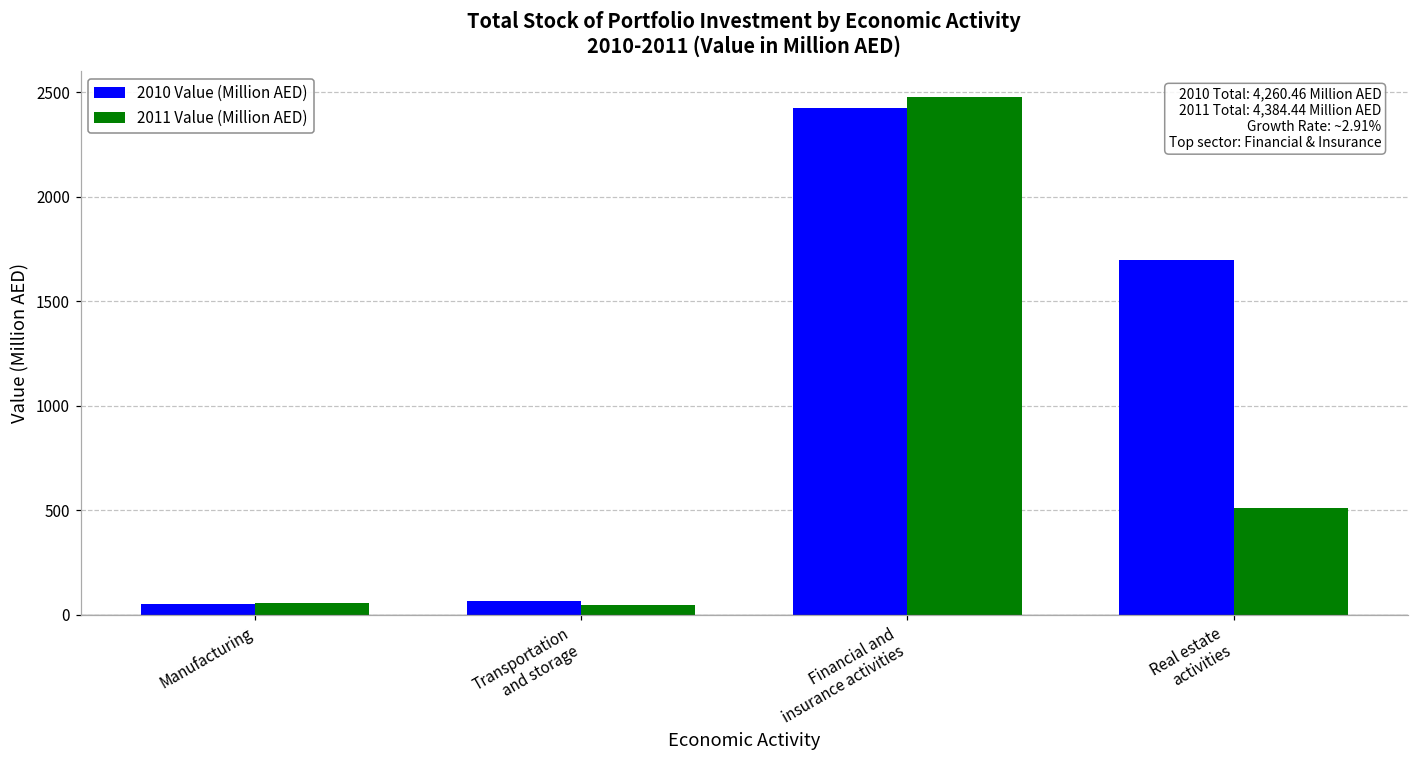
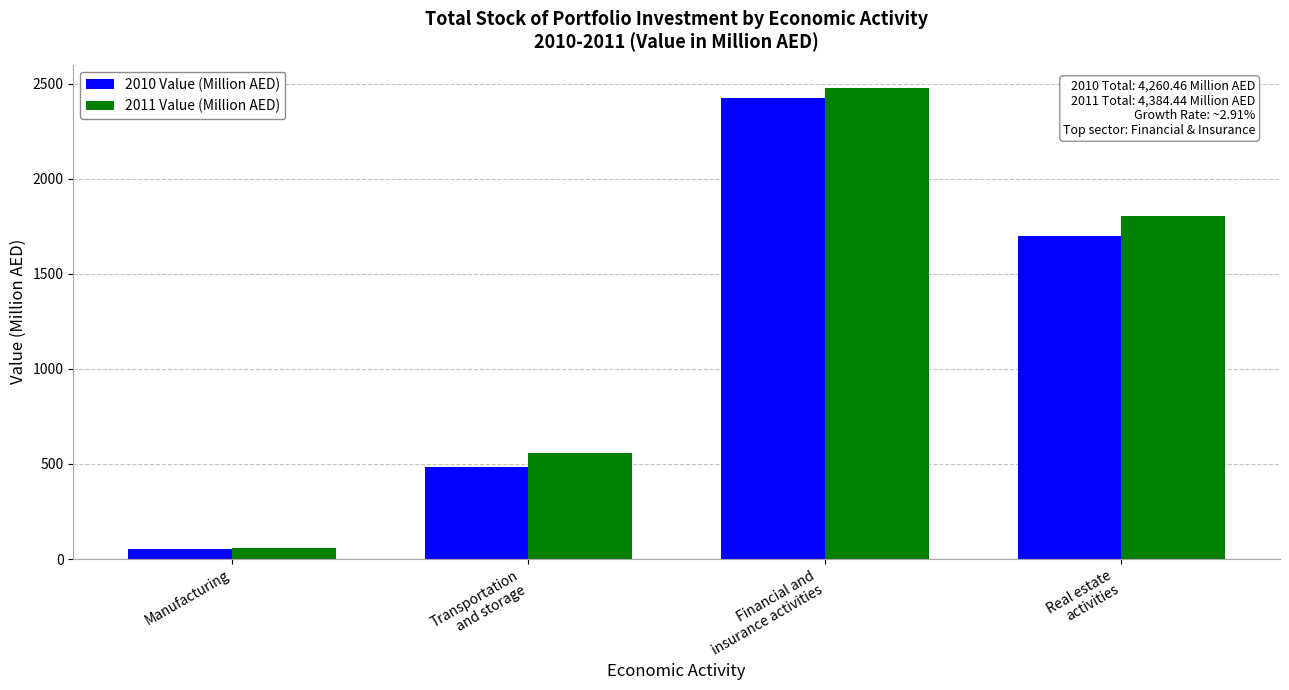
  {
    "2010 Value (Million AED)": {
      "Manufacturing": 50,
-     "Transportation and storage": 70,
+     "Transportation and storage": 490,
      "Financial and insurance activities": 2420,
      "Real estate activities": 1700
    },
    "2011 Value (Million AED)": {
      "Manufacturing": 60,
-     "Transportation and storage": 50,
+     "Transportation and storage": 560,
      "Financial and insurance activities": 2480,
-     "Real estate activities": 510
+     "Real estate activities": 1800
    }
  }
